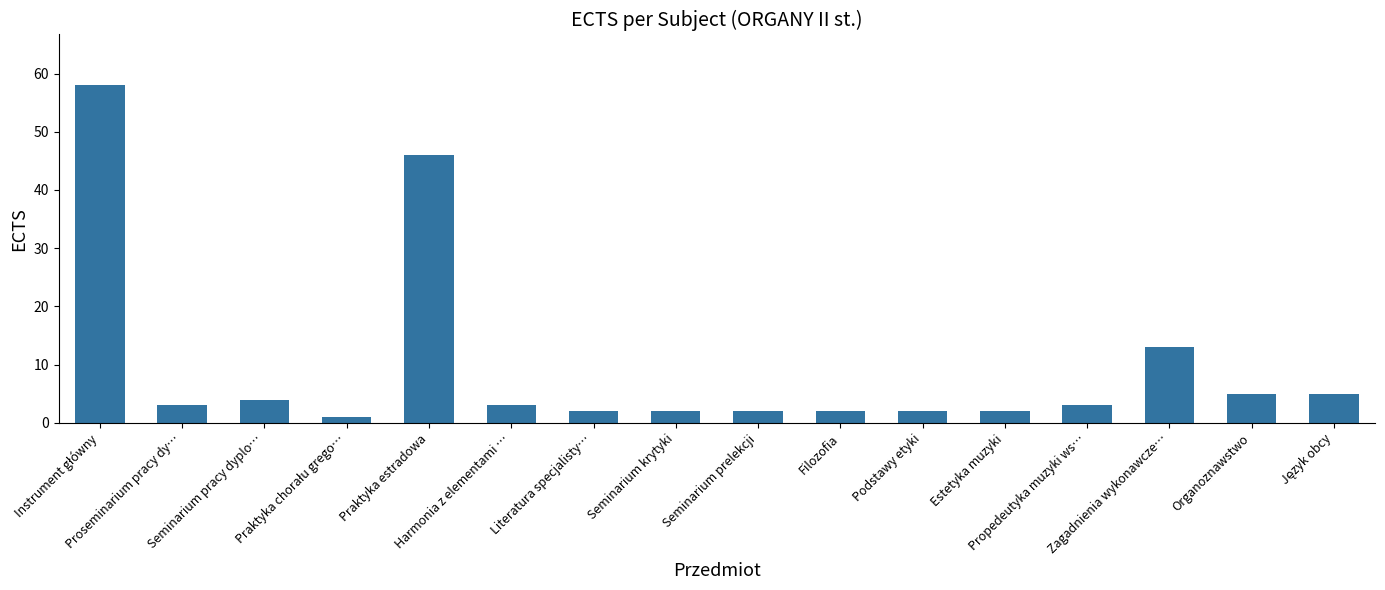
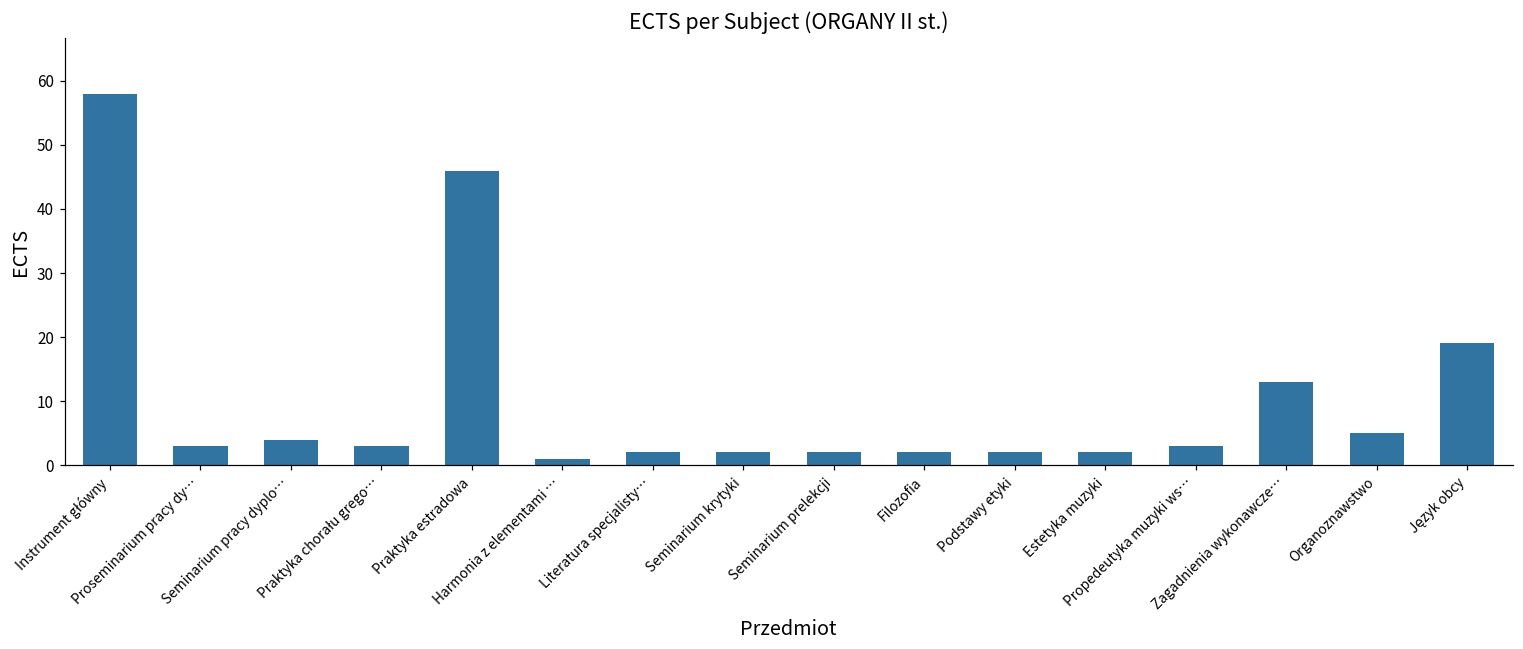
  {
    "Instrument główny": 58,
    "Proseminarium pracy dy…": 3,
    "Seminarium pracy dyplo…": 4,
-   "Praktyka chorału grego…": 1,
+   "Praktyka chorału grego…": 3,
    "Praktyka estradowa": 46,
-   "Harmonia z elementami …": 3,
+   "Harmonia z elementami …": 1,
    "Literatura specjalisty…": 2,
    "Seminarium krytyki": 2,
    "Seminarium prelekcji": 2,
    "Filozofia": 2,
    "Podstawy etyki": 2,
    "Estetyka muzyki": 2,
    "Propedeutyka muzyki ws…": 3,
    "Zagadnienia wykonawcze…": 13,
    "Organoznawstwo": 5,
-   "Język obcy": 5
+   "Język obcy": 19
  }
